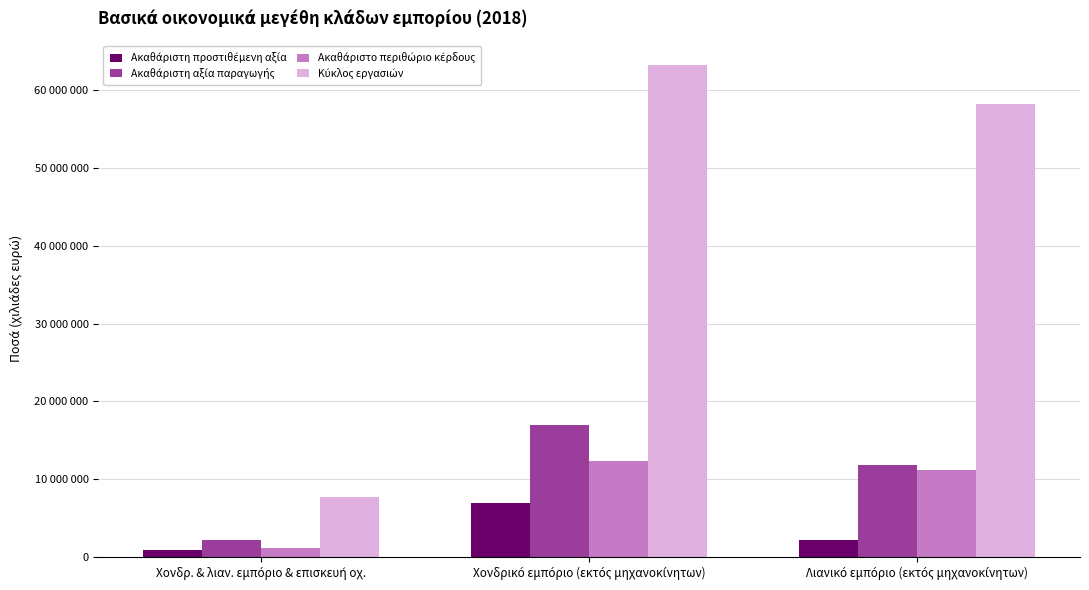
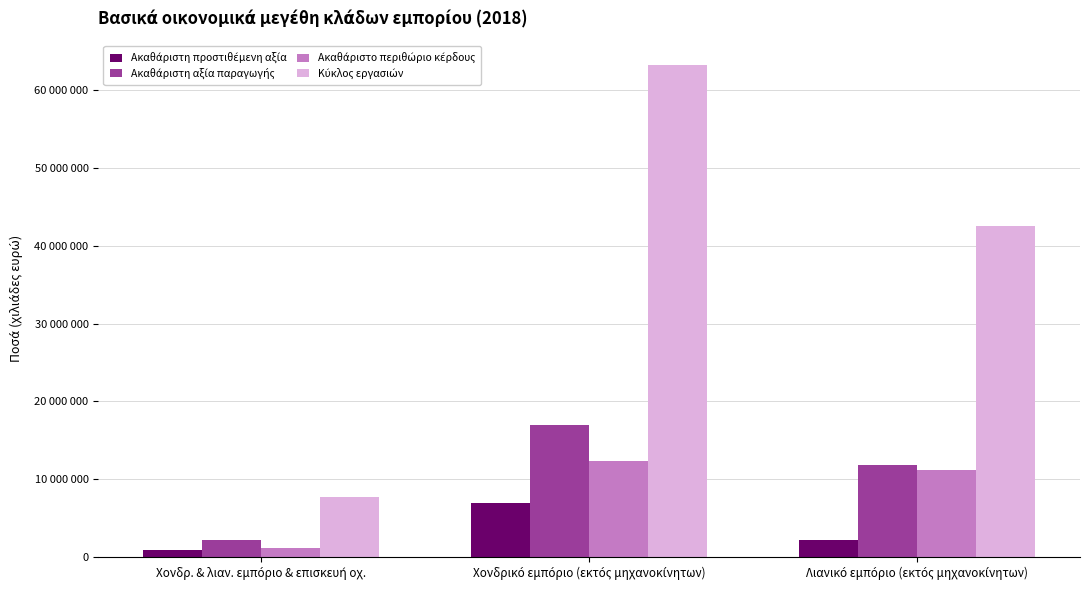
  {
    "Ακαθάριστη προστιθέμενη αξία": {
      "Χονδρ. & λιαν. εμπόριο & επισκευή οχ.": 1000000,
      "Χονδρικό εμπόριο (εκτός μηχανοκίνητων)": 7000000,
      "Λιανικό εμπόριο (εκτός μηχανοκίνητων)": 2000000
    },
    "Ακαθάριστη αξία παραγωγής": {
      "Χονδρ. & λιαν. εμπόριο & επισκευή οχ.": 2000000,
      "Χονδρικό εμπόριο (εκτός μηχανοκίνητων)": 17000000,
      "Λιανικό εμπόριο (εκτός μηχανοκίνητων)": 12000000
    },
    "Ακαθάριστο περιθώριο κέρδους": {
      "Χονδρ. & λιαν. εμπόριο & επισκευή οχ.": 1000000,
      "Χονδρικό εμπόριο (εκτός μηχανοκίνητων)": 12000000,
      "Λιανικό εμπόριο (εκτός μηχανοκίνητων)": 11000000
    },
    "Κύκλος εργασιών": {
      "Χονδρ. & λιαν. εμπόριο & επισκευή οχ.": 8000000,
      "Χονδρικό εμπόριο (εκτός μηχανοκίνητων)": 63000000,
-     "Λιανικό εμπόριο (εκτός μηχανοκίνητων)": 58000000
+     "Λιανικό εμπόριο (εκτός μηχανοκίνητων)": 43000000
    }
  }
